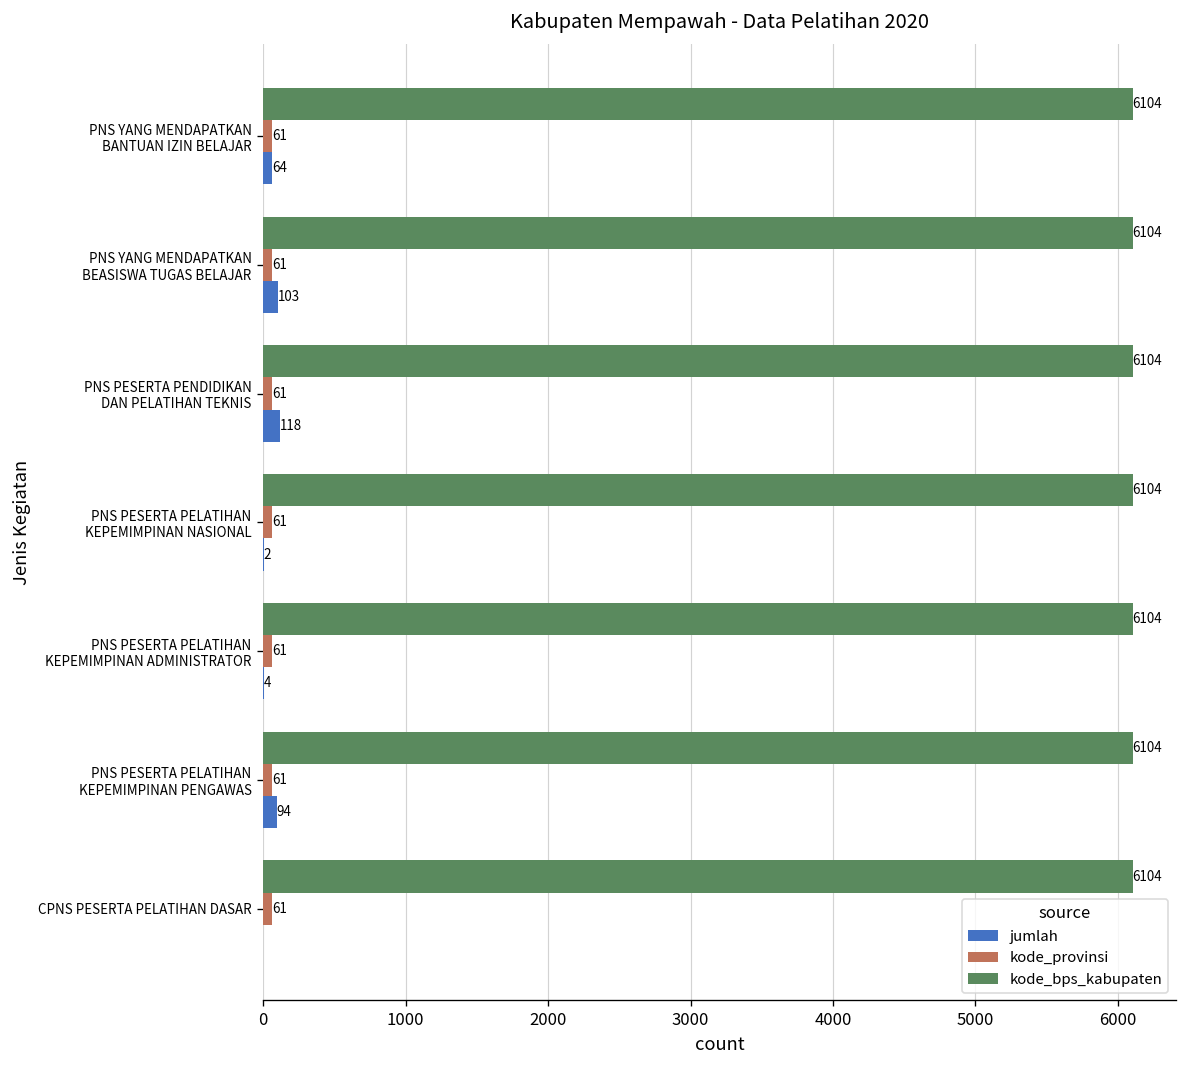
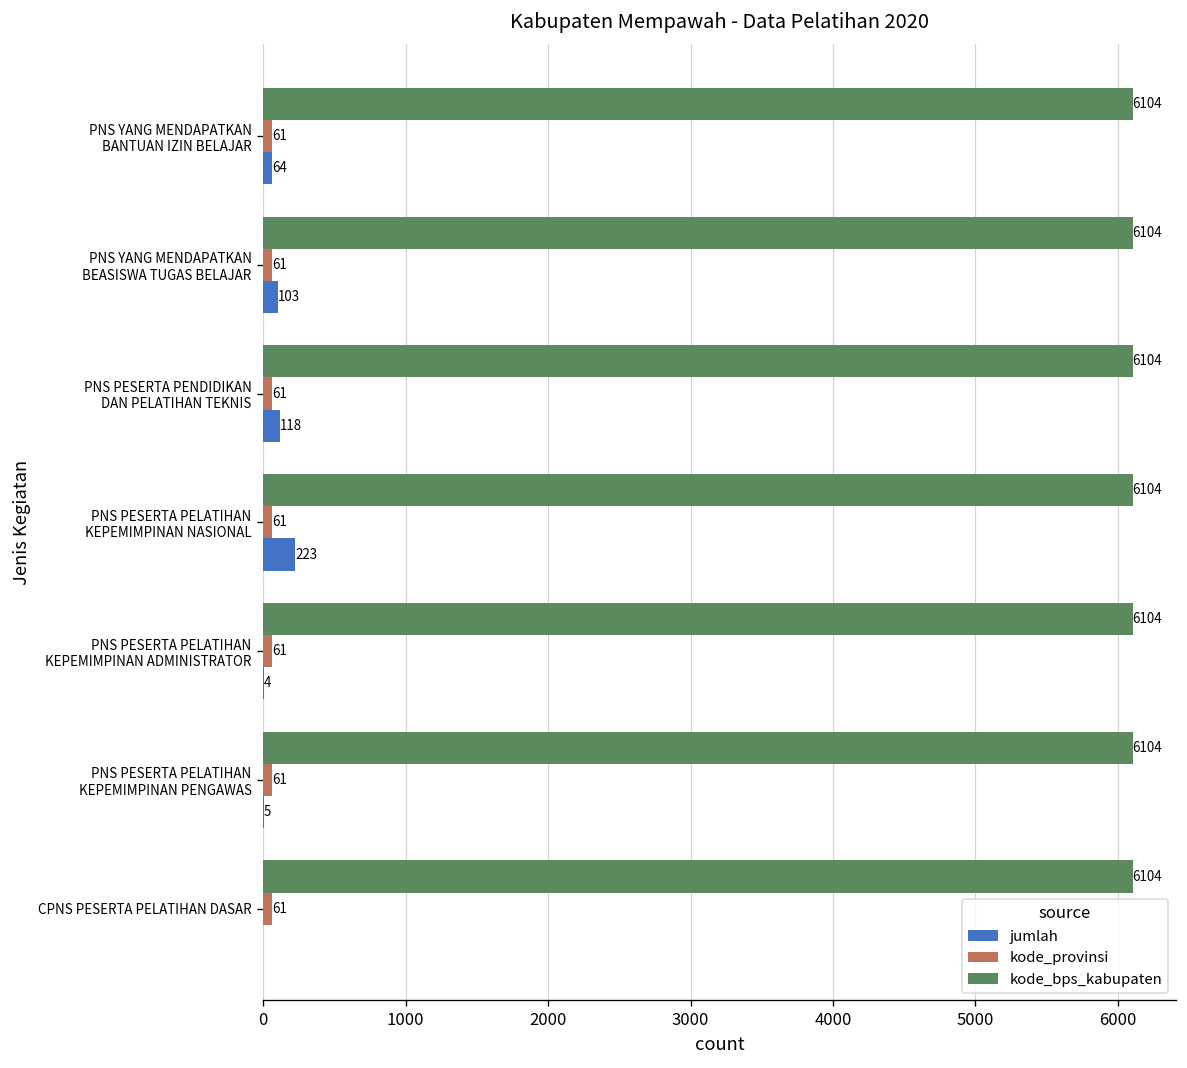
  {
    "jumlah": {
      "PNS YANG MENDAPATKAN BANTUAN IZIN BELAJAR": 64,
      "PNS YANG MENDAPATKAN BEASISWA TUGAS BELAJAR": 103,
      "PNS PESERTA PENDIDIKAN DAN PELATIHAN TEKNIS": 118,
-     "PNS PESERTA PELATIHAN KEPEMIMPINAN NASIONAL": 2,
+     "PNS PESERTA PELATIHAN KEPEMIMPINAN NASIONAL": 223,
      "PNS PESERTA PELATIHAN KEPEMIMPINAN ADMINISTRATOR": 4,
-     "PNS PESERTA PELATIHAN KEPEMIMPINAN PENGAWAS": 94
+     "PNS PESERTA PELATIHAN KEPEMIMPINAN PENGAWAS": 5
    },
    "kode_provinsi": {
      "PNS YANG MENDAPATKAN BANTUAN IZIN BELAJAR": 61,
      "PNS YANG MENDAPATKAN BEASISWA TUGAS BELAJAR": 61,
      "PNS PESERTA PENDIDIKAN DAN PELATIHAN TEKNIS": 61,
      "PNS PESERTA PELATIHAN KEPEMIMPINAN NASIONAL": 61,
      "PNS PESERTA PELATIHAN KEPEMIMPINAN ADMINISTRATOR": 61,
      "PNS PESERTA PELATIHAN KEPEMIMPINAN PENGAWAS": 61,
      "CPNS PESERTA PELATIHAN DASAR": 61
    },
    "kode_bps_kabupaten": {
      "PNS YANG MENDAPATKAN BANTUAN IZIN BELAJAR": 6104,
      "PNS YANG MENDAPATKAN BEASISWA TUGAS BELAJAR": 6104,
      "PNS PESERTA PENDIDIKAN DAN PELATIHAN TEKNIS": 6104,
      "PNS PESERTA PELATIHAN KEPEMIMPINAN NASIONAL": 6104,
      "PNS PESERTA PELATIHAN KEPEMIMPINAN ADMINISTRATOR": 6104,
      "PNS PESERTA PELATIHAN KEPEMIMPINAN PENGAWAS": 6104,
      "CPNS PESERTA PELATIHAN DASAR": 6104
    }
  }
